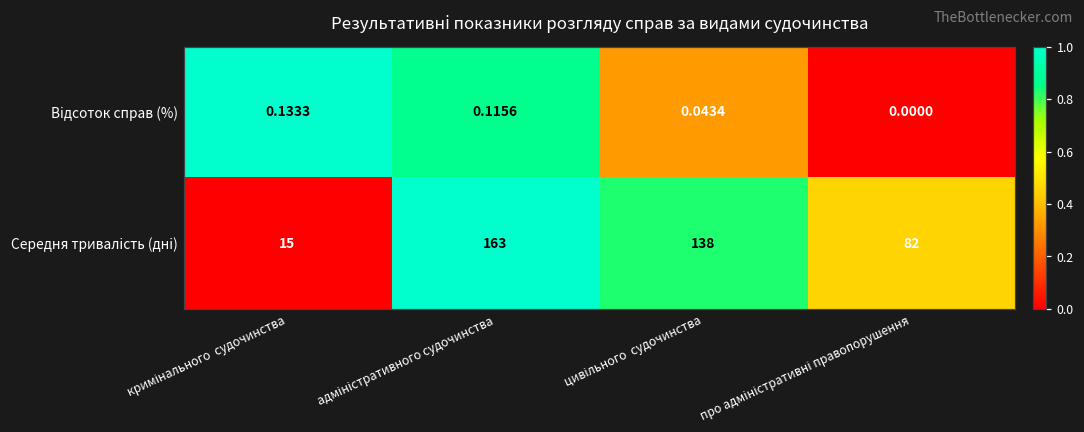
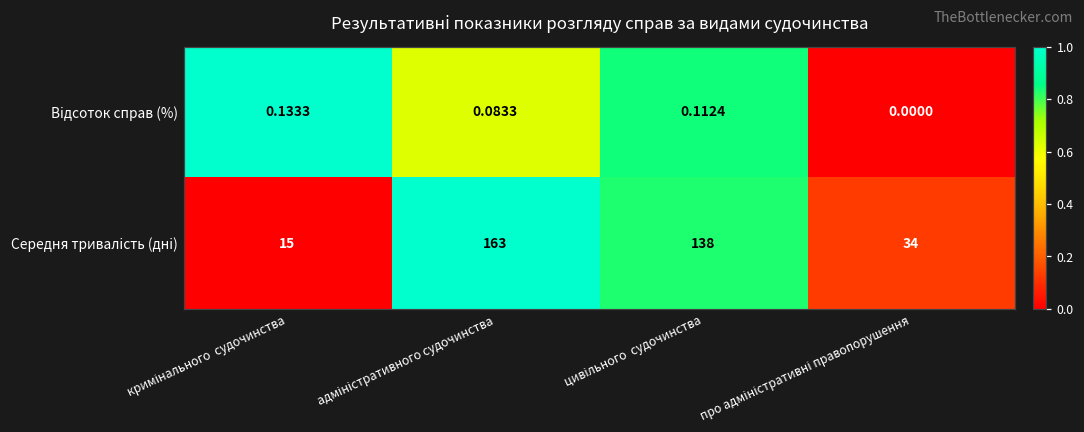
  {
    "Відсоток справ (%)": {
      "кримінального судочинства": 0.1333,
-     "адміністративного судочинства": 0.1156,
-     "цивільного судочинства": 0.0434,
+     "адміністративного судочинства": 0.0833,
+     "цивільного судочинства": 0.1124,
      "про адміністративні правопорушення": 0.0000
    },
    "Середня тривалість (дні)": {
      "кримінального судочинства": 15,
      "адміністративного судочинства": 163,
      "цивільного судочинства": 138,
-     "про адміністративні правопорушення": 82
+     "про адміністративні правопорушення": 34
    }
  }
